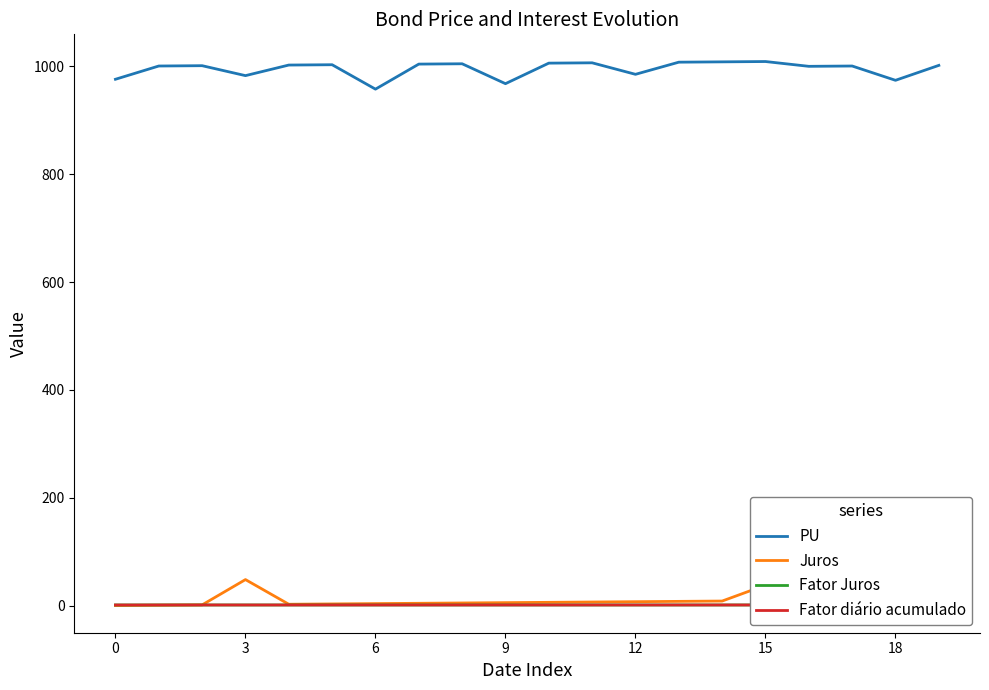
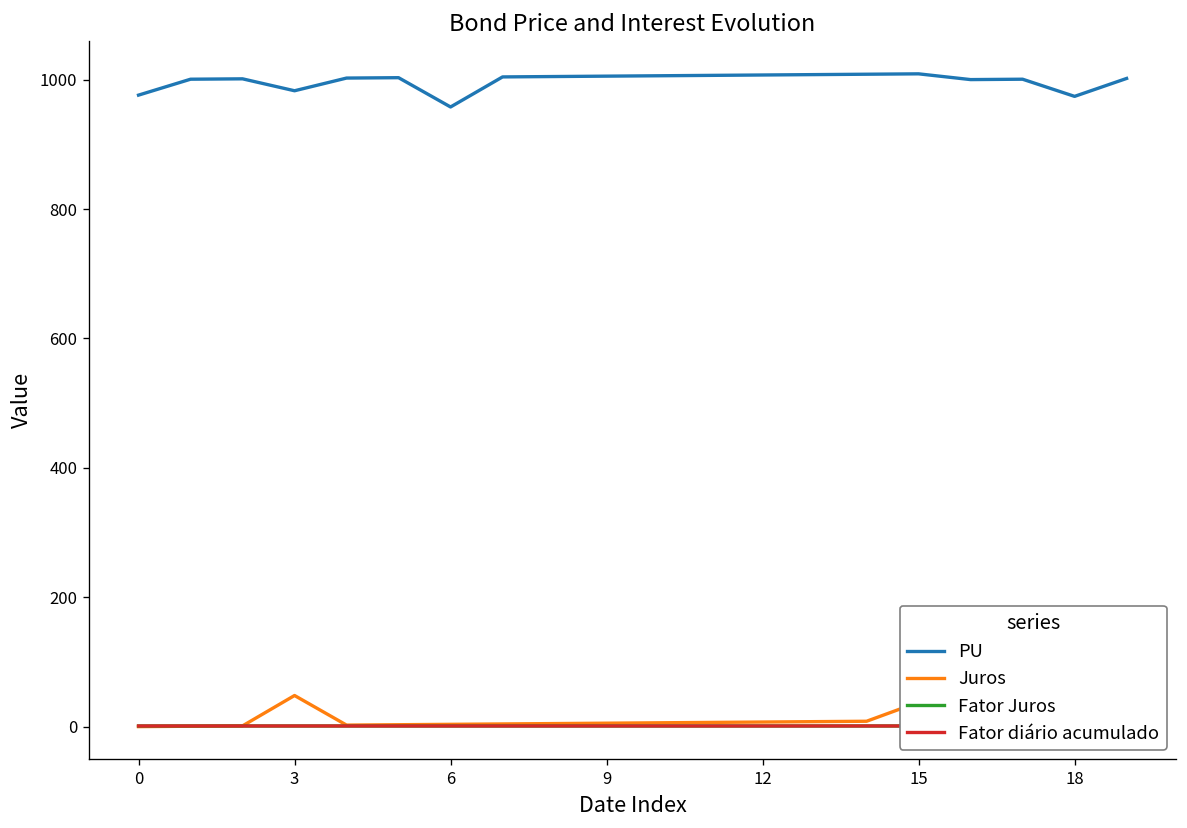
  {
    "PU": {
      "0": 980,
      "3": 980,
      "6": 960,
-     "9": 970,
-     "12": 990,
+     "9": 1010,
+     "12": 1010,
      "15": 1010,
      "18": 970
    },
    "Juros": {
      "3": 50,
      "12": 10
    },
    "Fator diário acumulado": {
      "3": 0,
      "12": 0
    }
  }
